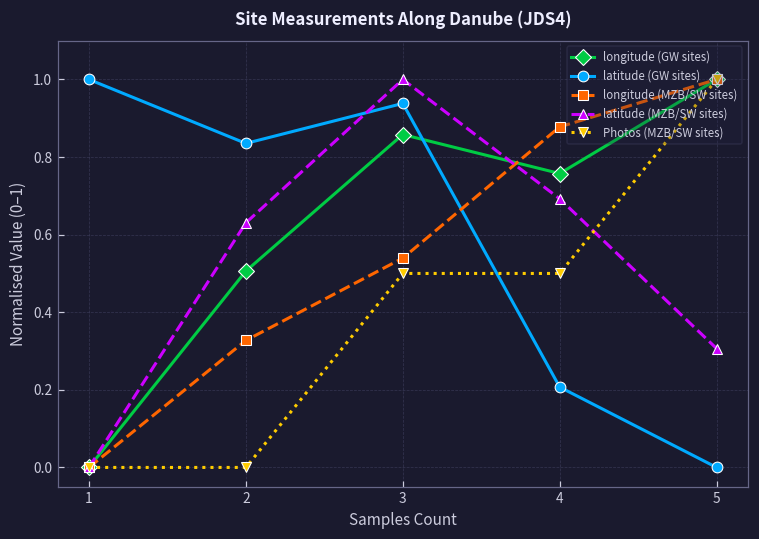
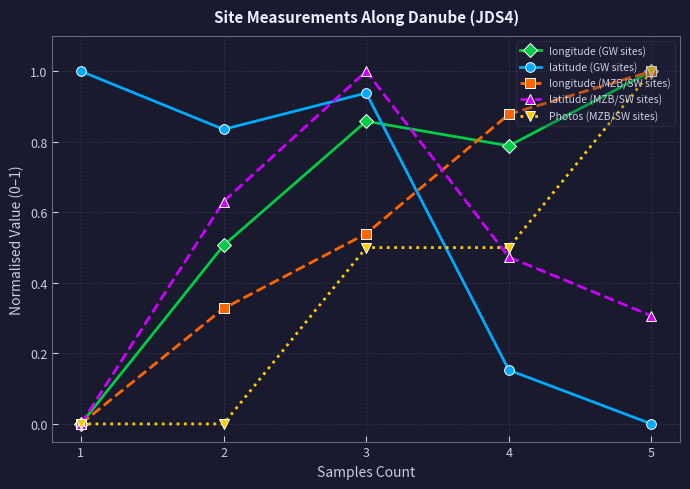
  {
    "longitude (GW sites)": {
      "2": 0.51,
      "3": 0.86,
-     "4": 0.76
+     "4": 0.79
    },
    "latitude (GW sites)": {
      "1": 1.00,
      "2": 0.84,
      "3": 0.94,
-     "4": 0.21,
+     "4": 0.15,
      "5": 0.00
    },
    "longitude (MZB/SW sites)": {
      "2": 0.33,
      "3": 0.54,
      "4": 0.88
    },
    "latitude (MZB/SW sites)": {
      "2": 0.63,
      "3": 1.00,
-     "4": 0.69,
+     "4": 0.47,
      "5": 0.31
    },
    "Photos (MZB/SW sites)": {
      "2": 0.00,
      "3": 0.50,
      "4": 0.50
    }
  }
